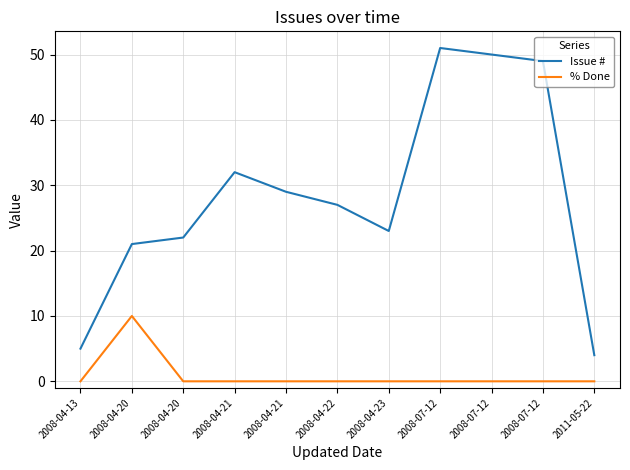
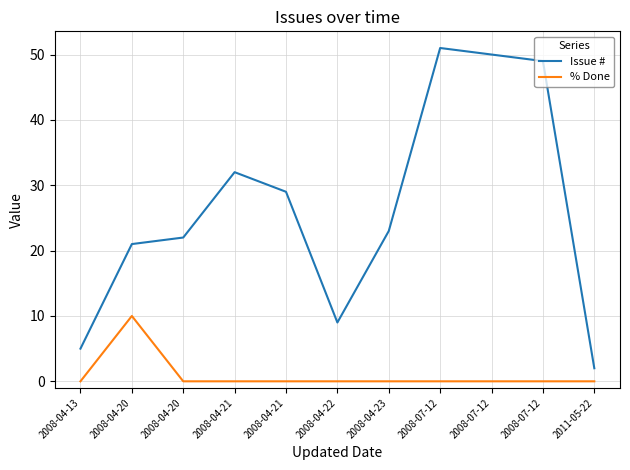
  {
    "Issue #": {
      "2008-04-13": 5,
-     "2008-04-22": 27,
+     "2008-04-22": 9,
      "2008-04-23": 23,
-     "2011-05-22": 4
+     "2011-05-22": 2
    },
    "% Done": {
      "2008-04-13": 0,
      "2008-04-22": 0,
      "2008-04-23": 0,
      "2011-05-22": 0
    }
  }
